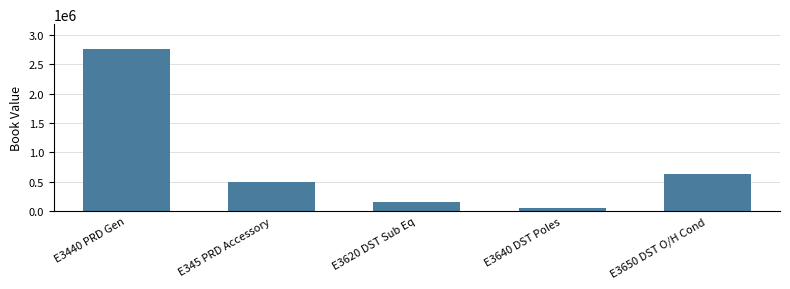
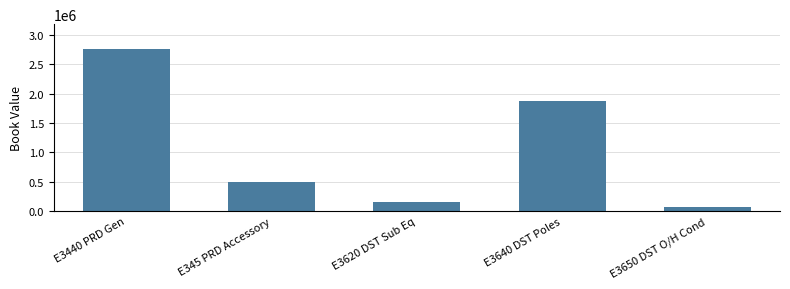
  {
    "E3440 PRD Gen": 2800000,
    "E345 PRD Accessory": 500000,
    "E3620 DST Sub Eq": 200000,
-   "E3640 DST Poles": 100000,
-   "E3650 DST O/H Cond": 600000
+   "E3640 DST Poles": 1900000,
+   "E3650 DST O/H Cond": 100000
  }
